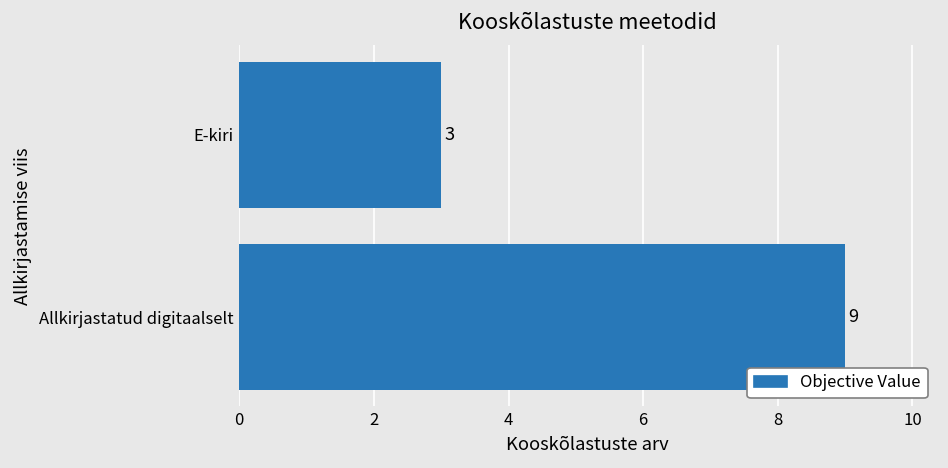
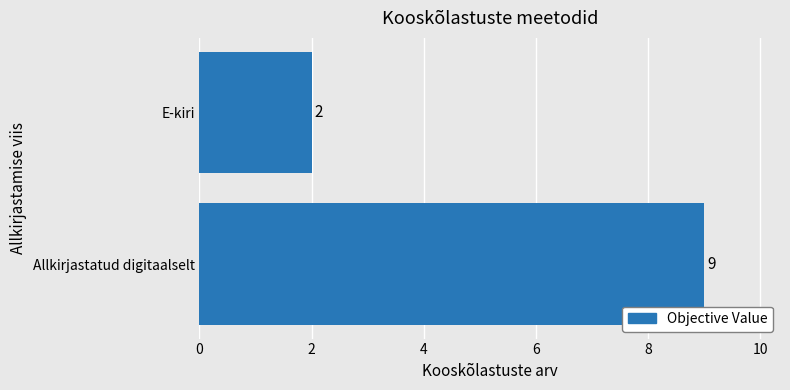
  {
-   "E-kiri": 3,
+   "E-kiri": 2,
    "Allkirjastatud digitaalselt": 9
  }
